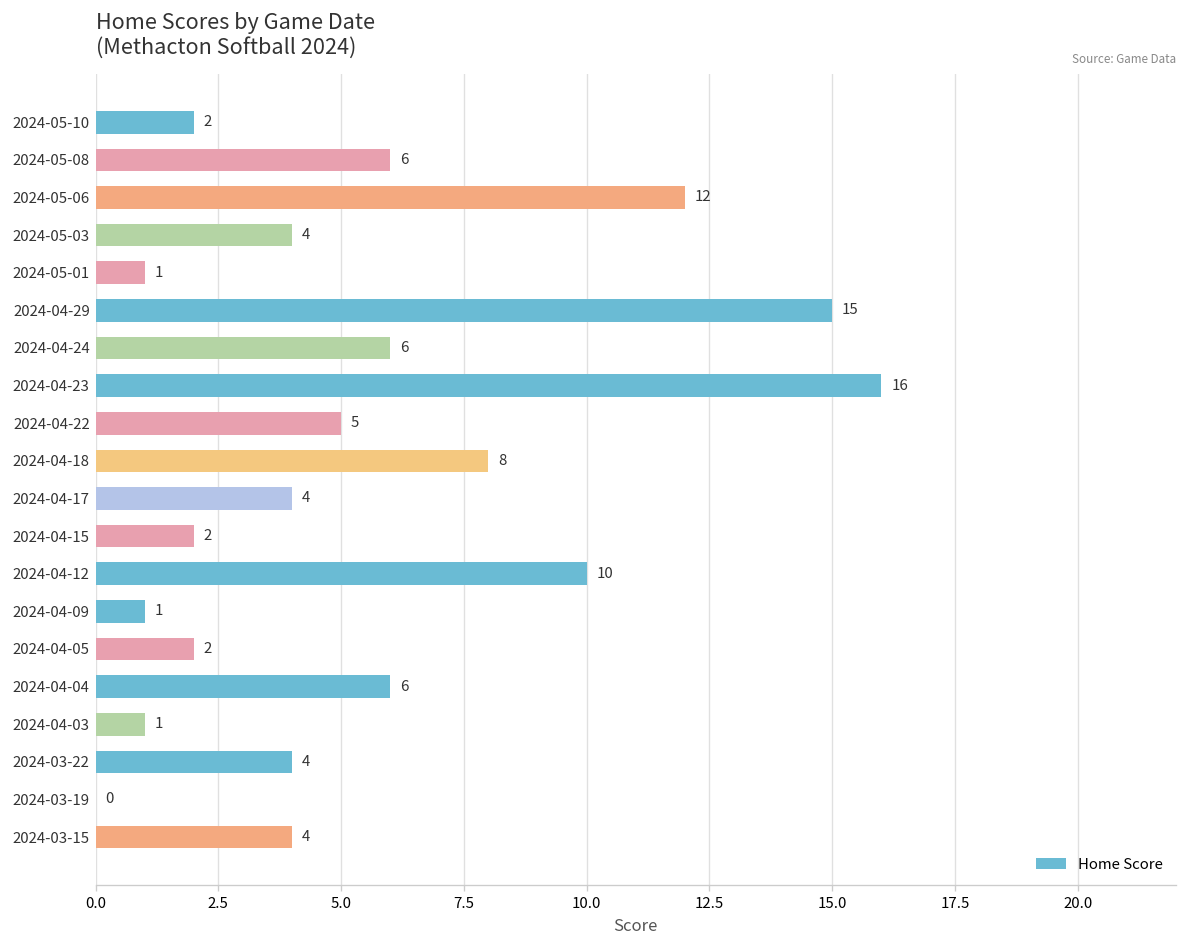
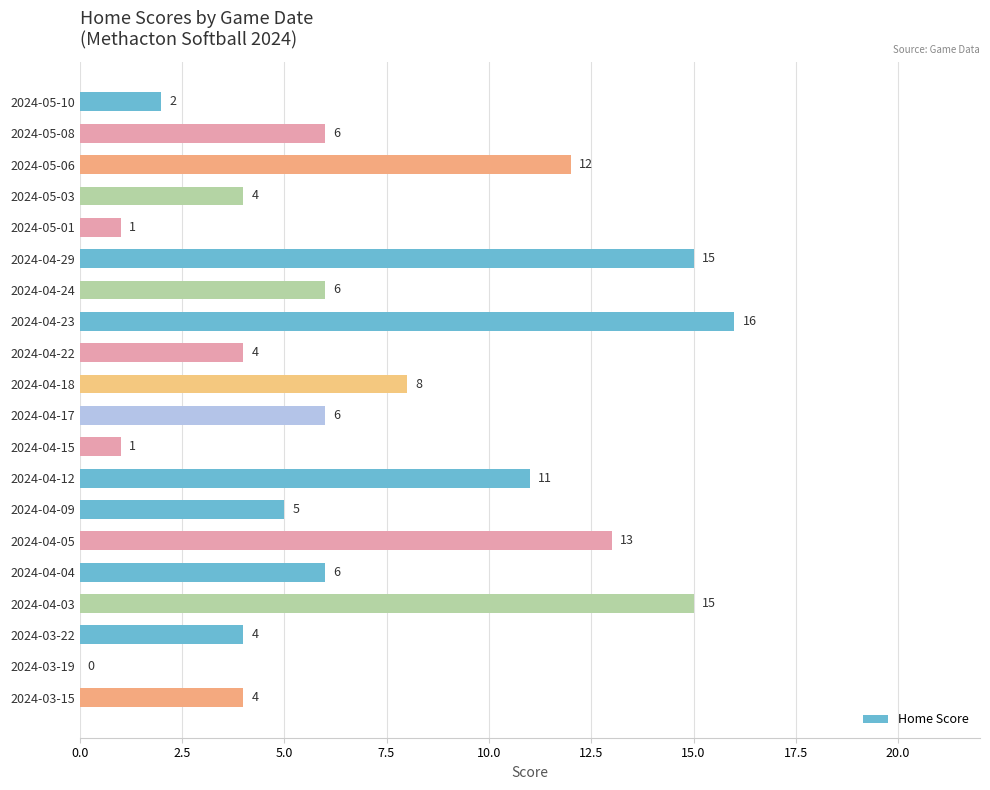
  {
    "2024-05-10": 2,
    "2024-05-08": 6,
    "2024-05-06": 12,
    "2024-05-03": 4,
    "2024-05-01": 1,
    "2024-04-29": 15,
    "2024-04-24": 6,
    "2024-04-23": 16,
-   "2024-04-22": 5,
+   "2024-04-22": 4,
    "2024-04-18": 8,
-   "2024-04-17": 4,
-   "2024-04-15": 2,
-   "2024-04-12": 10,
-   "2024-04-09": 1,
-   "2024-04-05": 2,
+   "2024-04-17": 6,
+   "2024-04-15": 1,
+   "2024-04-12": 11,
+   "2024-04-09": 5,
+   "2024-04-05": 13,
    "2024-04-04": 6,
-   "2024-04-03": 1,
+   "2024-04-03": 15,
    "2024-03-22": 4,
    "2024-03-19": 0,
    "2024-03-15": 4
  }
